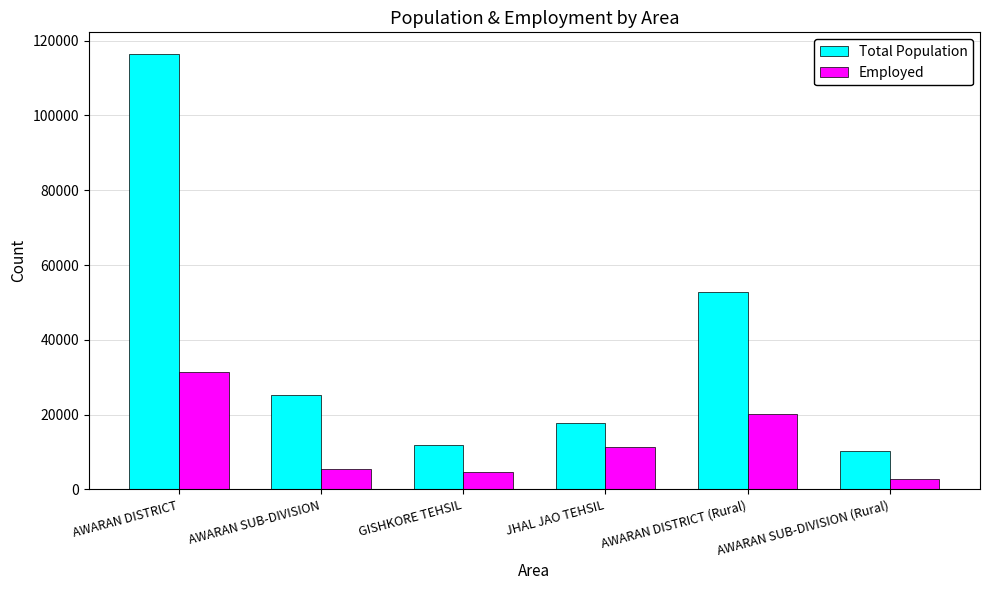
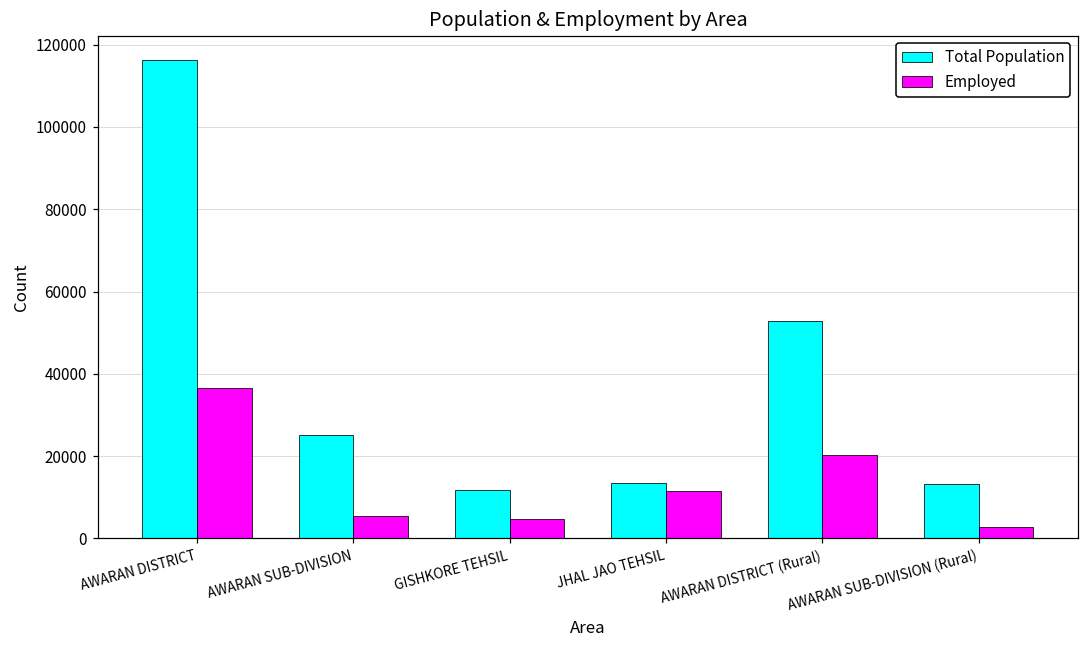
  {
    "Total Population": {
      "AWARAN DISTRICT": 116000,
      "AWARAN SUB-DIVISION": 25000,
      "GISHKORE TEHSIL": 12000,
-     "JHAL JAO TEHSIL": 18000,
+     "JHAL JAO TEHSIL": 13000,
      "AWARAN DISTRICT (Rural)": 53000,
-     "AWARAN SUB-DIVISION (Rural)": 10000
+     "AWARAN SUB-DIVISION (Rural)": 13000
    },
    "Employed": {
-     "AWARAN DISTRICT": 31000,
+     "AWARAN DISTRICT": 37000,
      "AWARAN SUB-DIVISION": 5000,
      "GISHKORE TEHSIL": 5000,
      "JHAL JAO TEHSIL": 11000,
      "AWARAN DISTRICT (Rural)": 20000,
      "AWARAN SUB-DIVISION (Rural)": 3000
    }
  }
